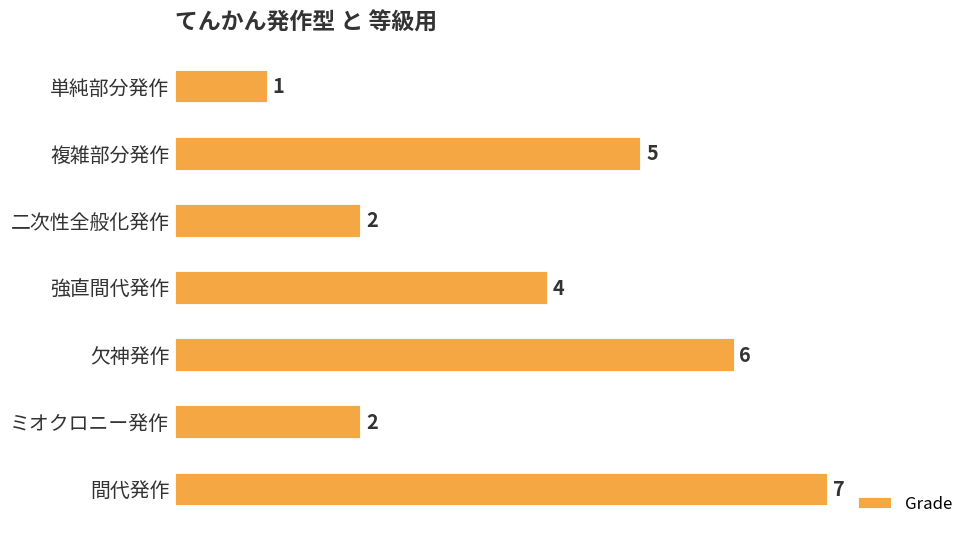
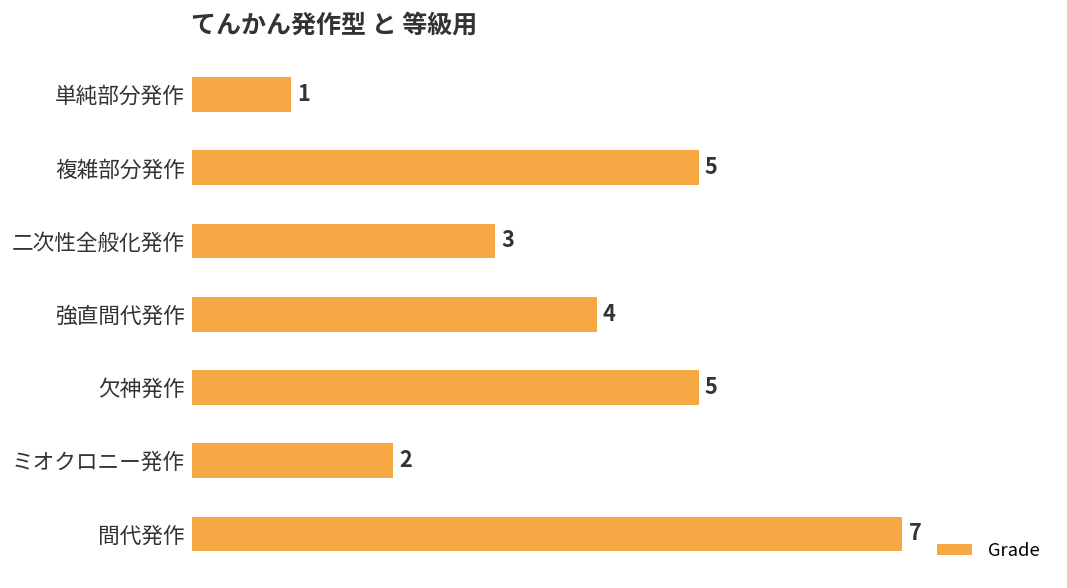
  {
    "単純部分発作": 1,
    "複雑部分発作": 5,
-   "二次性全般化発作": 2,
+   "二次性全般化発作": 3,
    "強直間代発作": 4,
-   "欠神発作": 6,
+   "欠神発作": 5,
    "ミオクロニー発作": 2,
    "間代発作": 7
  }
